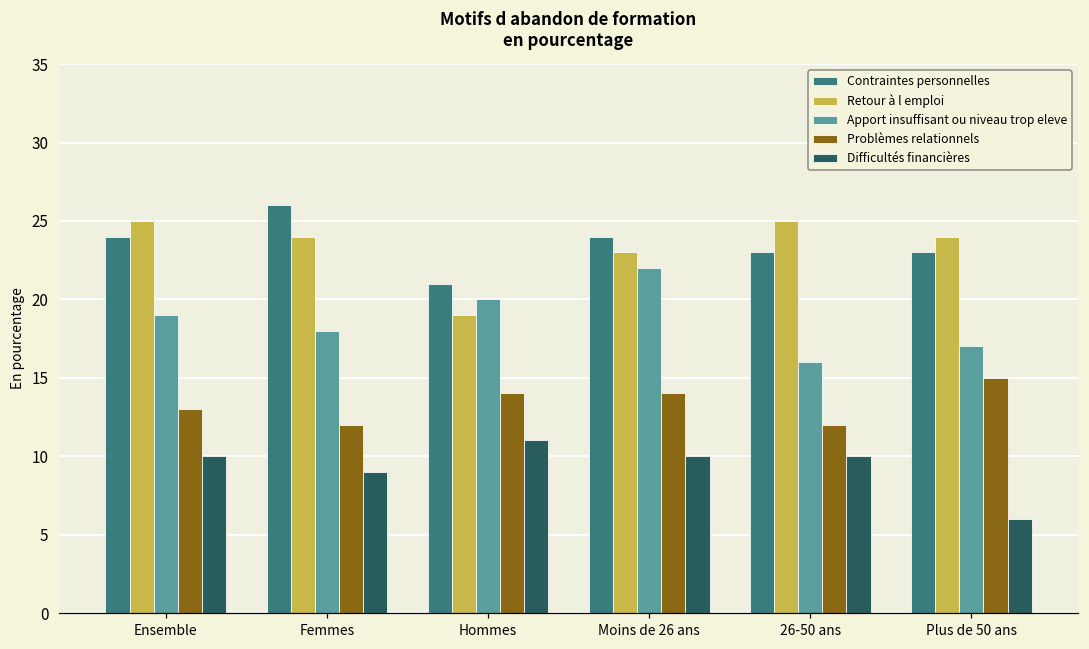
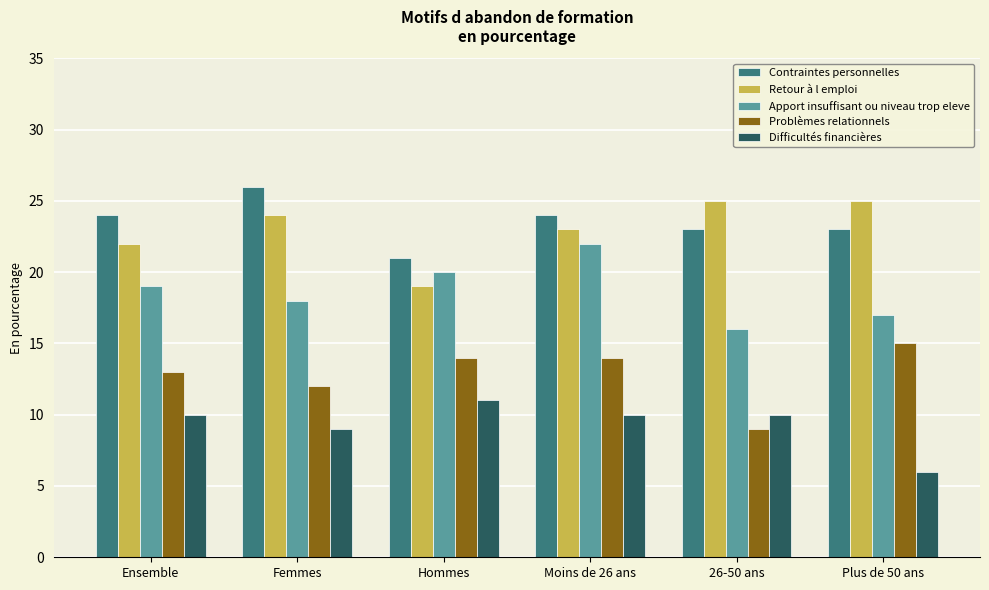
  {
    "Retour à l emploi": {
-     "Ensemble": 25,
+     "Ensemble": 22,
      "Femmes": 24,
      "Hommes": 19,
      "Moins de 26 ans": 23,
      "26-50 ans": 25,
-     "Plus de 50 ans": 24
+     "Plus de 50 ans": 25
    },
    "Problèmes relationnels": {
      "Ensemble": 13,
      "Femmes": 12,
      "Hommes": 14,
      "Moins de 26 ans": 14,
-     "26-50 ans": 12,
+     "26-50 ans": 9,
      "Plus de 50 ans": 15
    }
  }
